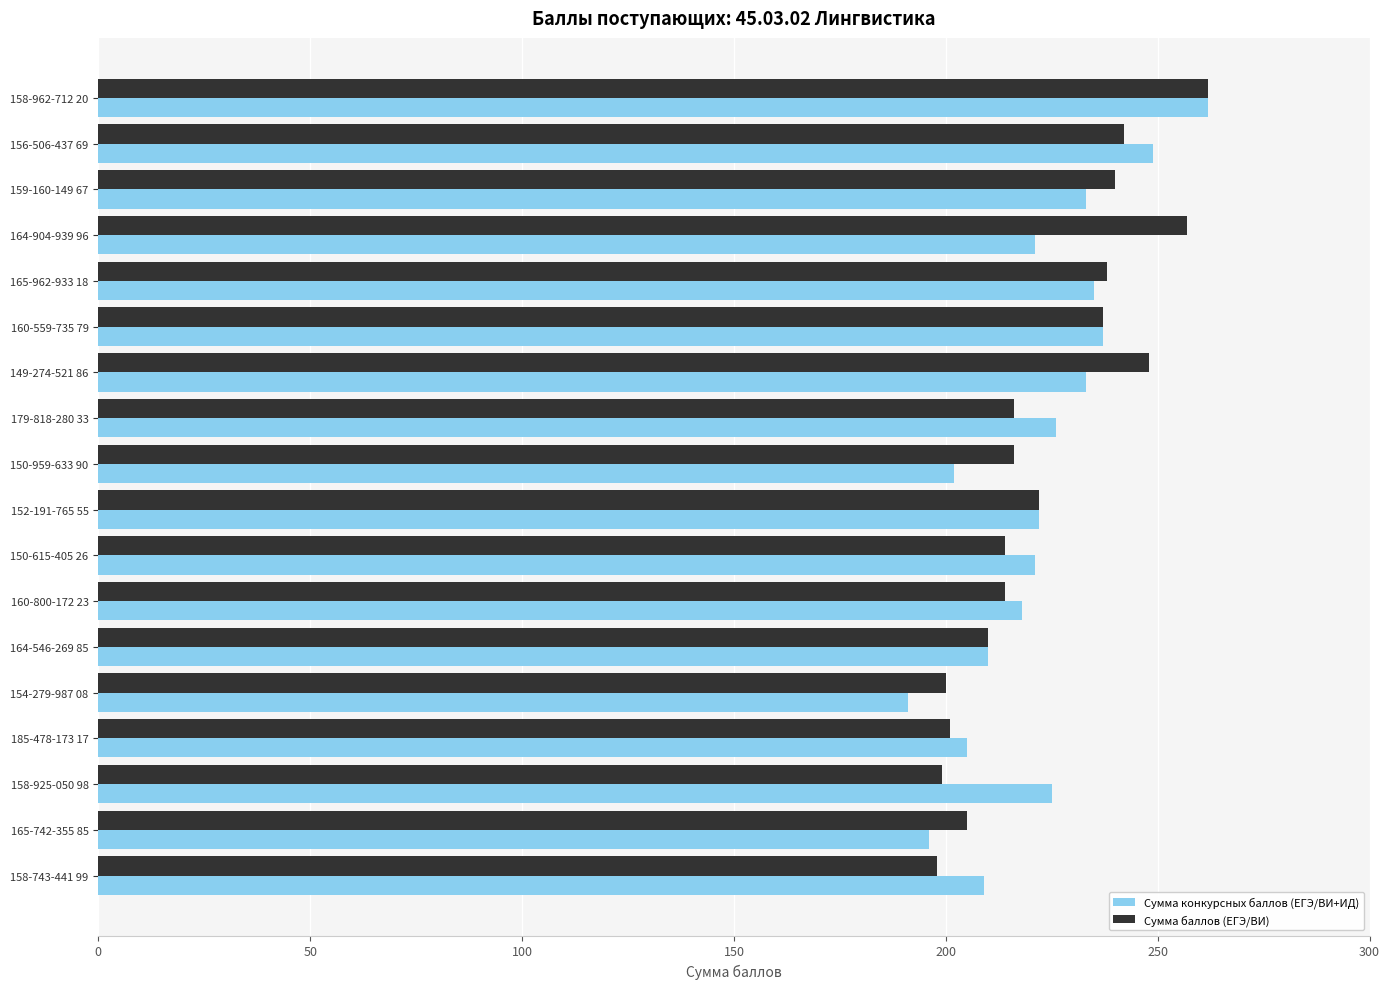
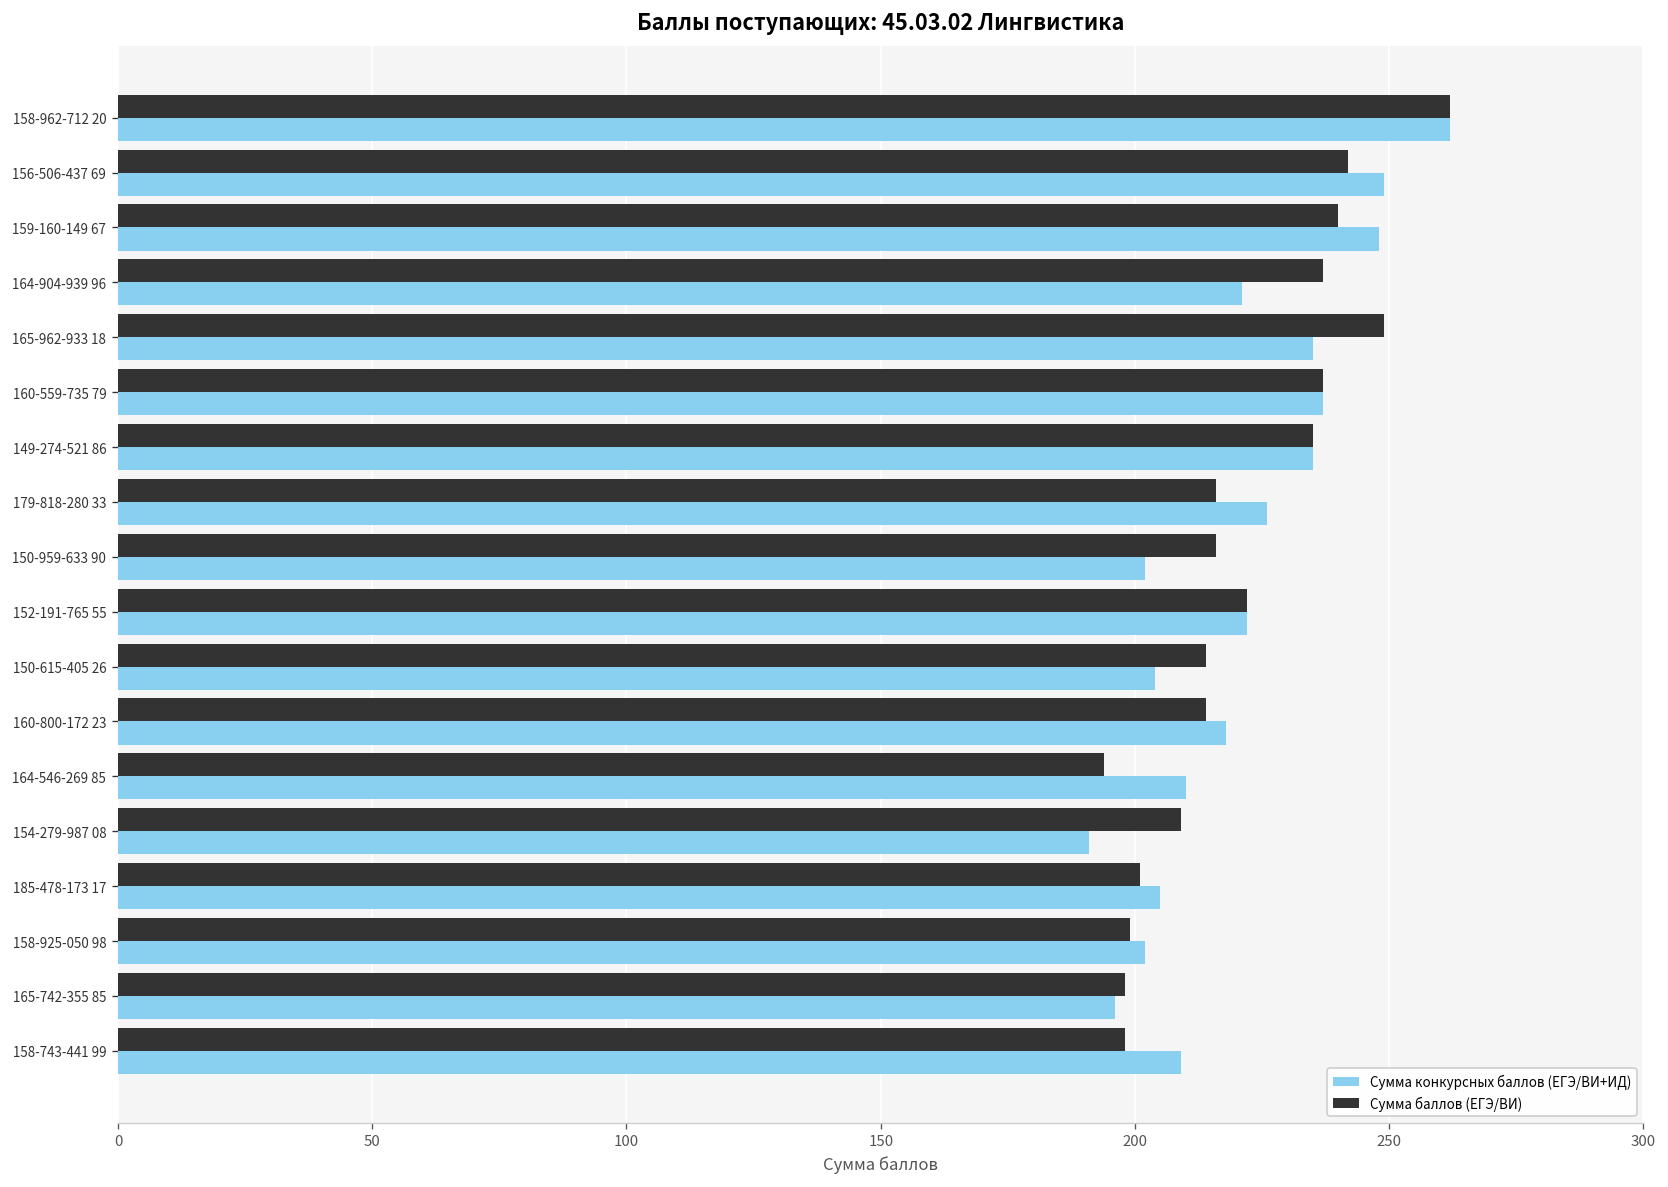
  {
    "Сумма конкурсных баллов (ЕГЭ/ВИ+ИД)": {
      "158-962-712 20": 262,
      "156-506-437 69": 249,
-     "159-160-149 67": 233,
+     "159-160-149 67": 248,
      "164-904-939 96": 221,
      "165-962-933 18": 235,
      "160-559-735 79": 237,
-     "149-274-521 86": 233,
+     "149-274-521 86": 235,
      "179-818-280 33": 226,
      "150-959-633 90": 202,
      "152-191-765 55": 222,
-     "150-615-405 26": 221,
+     "150-615-405 26": 204,
      "160-800-172 23": 218,
      "164-546-269 85": 210,
      "154-279-987 08": 191,
      "185-478-173 17": 205,
-     "158-925-050 98": 225,
+     "158-925-050 98": 202,
      "165-742-355 85": 196,
      "158-743-441 99": 209
    },
    "Сумма баллов (ЕГЭ/ВИ)": {
      "158-962-712 20": 262,
      "156-506-437 69": 242,
      "159-160-149 67": 240,
-     "164-904-939 96": 257,
-     "165-962-933 18": 238,
+     "164-904-939 96": 237,
+     "165-962-933 18": 249,
      "160-559-735 79": 237,
-     "149-274-521 86": 248,
+     "149-274-521 86": 235,
      "179-818-280 33": 216,
      "150-959-633 90": 216,
      "152-191-765 55": 222,
      "150-615-405 26": 214,
      "160-800-172 23": 214,
-     "164-546-269 85": 210,
-     "154-279-987 08": 200,
+     "164-546-269 85": 194,
+     "154-279-987 08": 209,
      "185-478-173 17": 201,
      "158-925-050 98": 199,
-     "165-742-355 85": 205,
+     "165-742-355 85": 198,
      "158-743-441 99": 198
    }
  }
